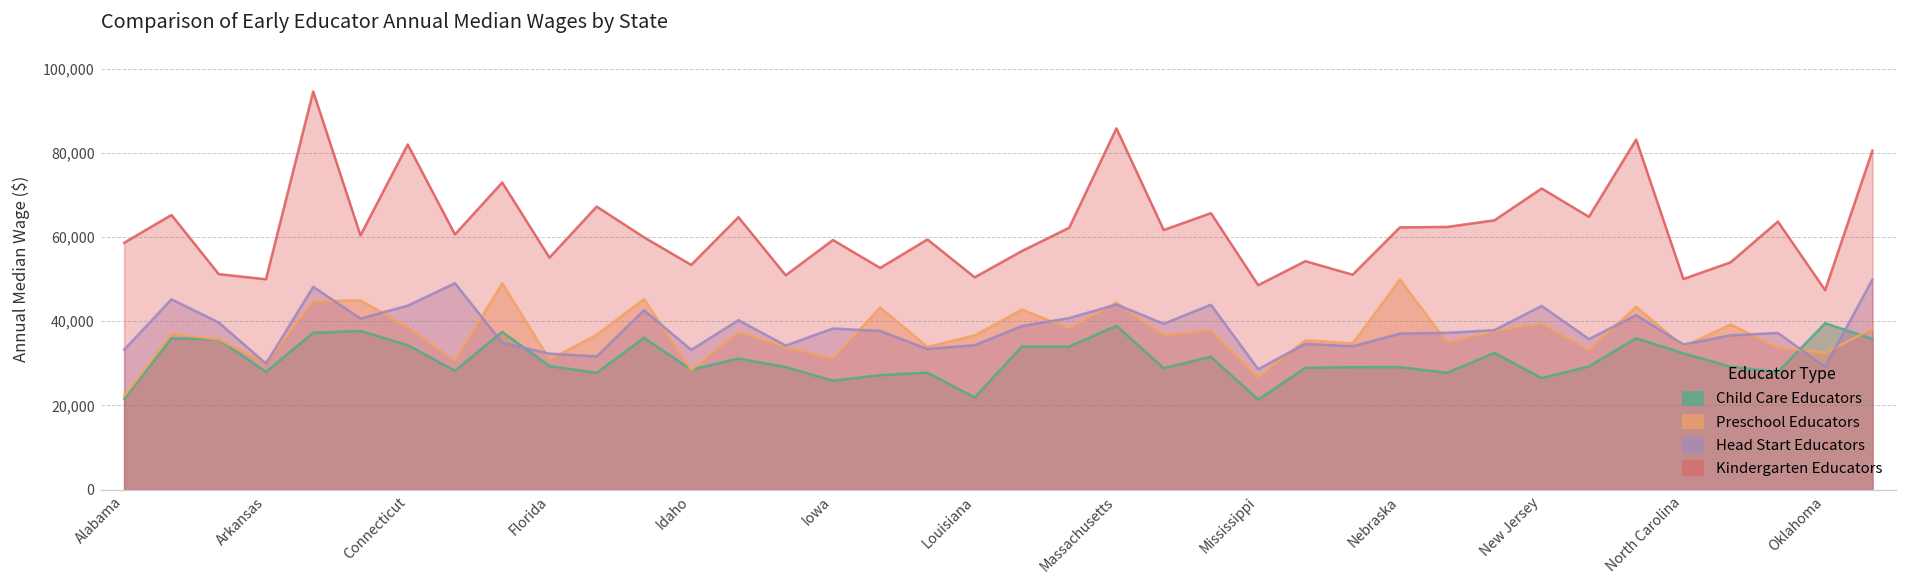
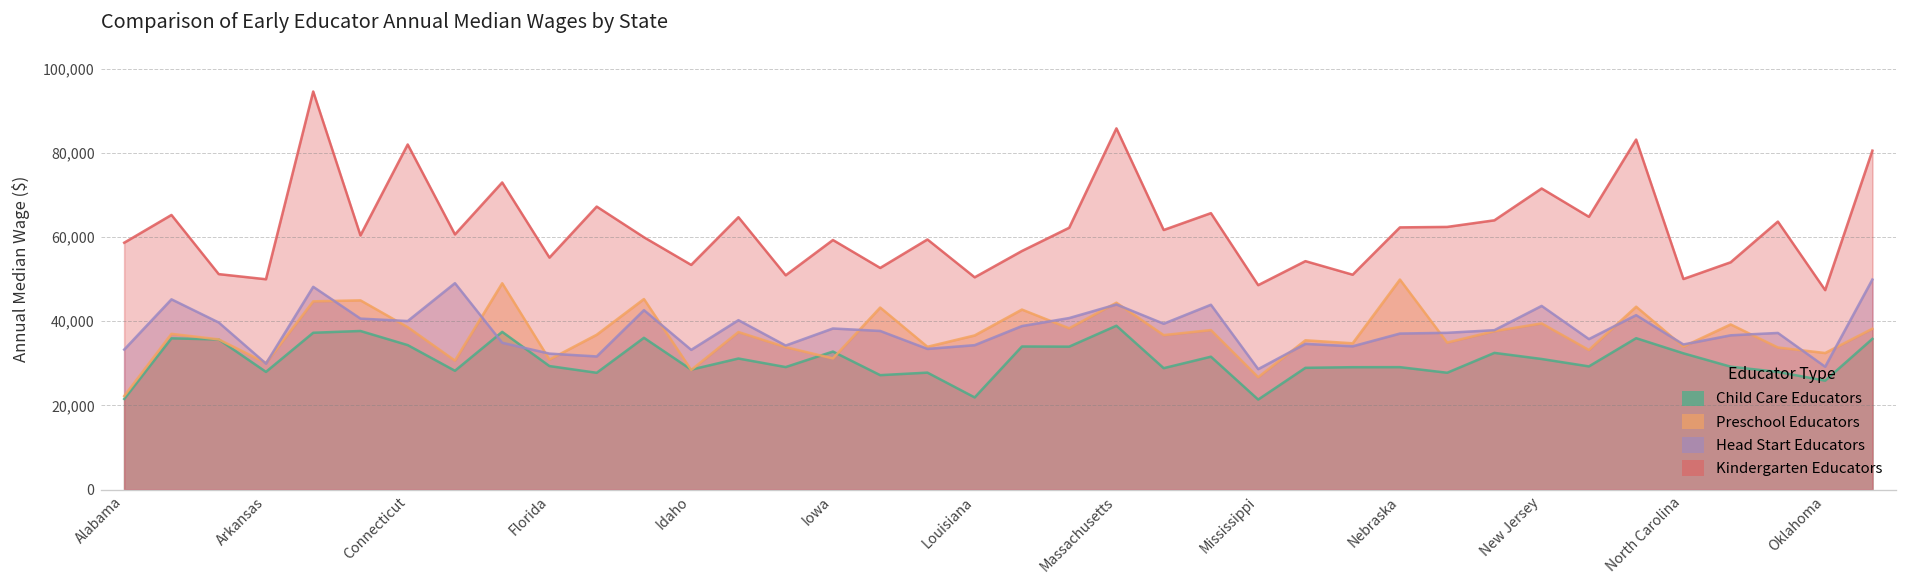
  {
    "Child Care Educators": {
      "Arkansas": "28,000",
      "Connecticut": "34,000",
      "Florida": "29,000",
-     "Iowa": "26,000",
+     "Iowa": "33,000",
      "Louisiana": "22,000",
      "Massachusetts": "39,000",
      "Mississippi": "21,000",
      "Nebraska": "29,000",
-     "New Jersey": "27,000",
+     "New Jersey": "31,000",
      "North Carolina": "32,000",
-     "Oklahoma": "40,000"
+     "Oklahoma": "26,000"
    },
    "Head Start Educators": {
      "Alabama": "33,000",
-     "Connecticut": "44,000",
+     "Connecticut": "40,000",
      "Florida": "32,000",
      "Idaho": "33,000",
      "Iowa": "38,000",
      "Louisiana": "34,000",
      "Mississippi": "29,000",
      "Nebraska": "37,000",
      "New Jersey": "44,000",
      "Oklahoma": "29,000"
    }
  }
